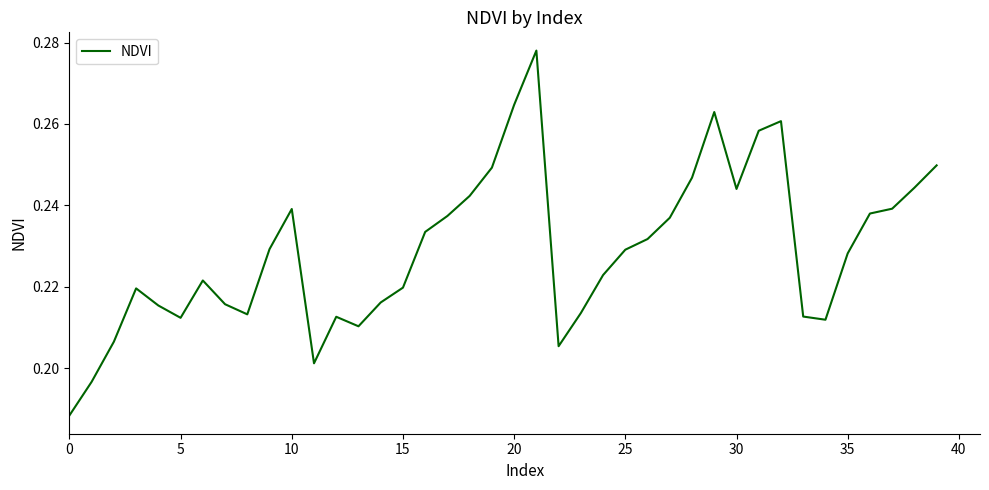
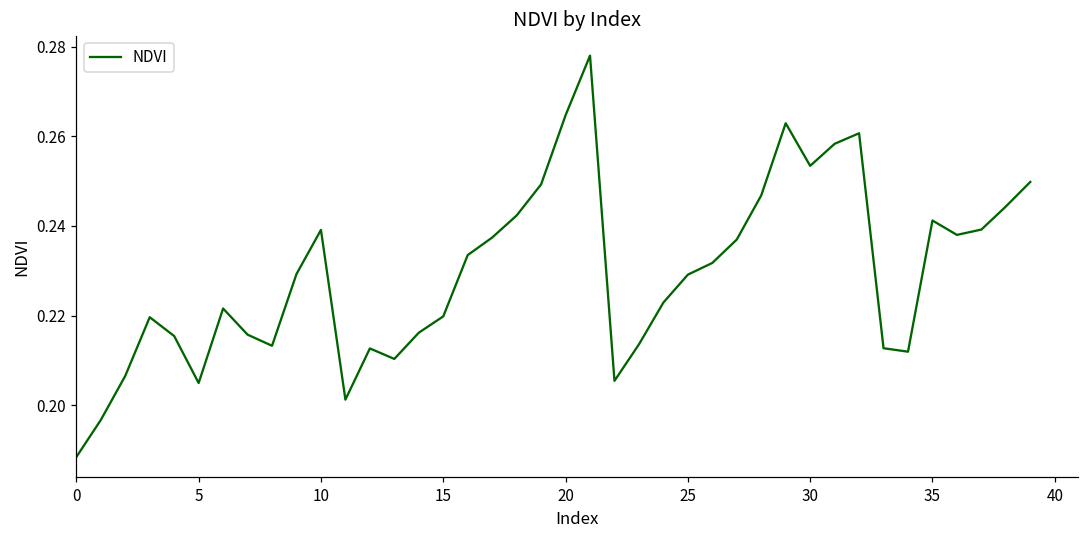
  {
    "0": 0.188,
-   "5": 0.212,
+   "5": 0.205,
    "10": 0.239,
    "15": 0.220,
    "20": 0.265,
    "25": 0.229,
-   "30": 0.244,
-   "35": 0.228
+   "30": 0.253,
+   "35": 0.241
  }
